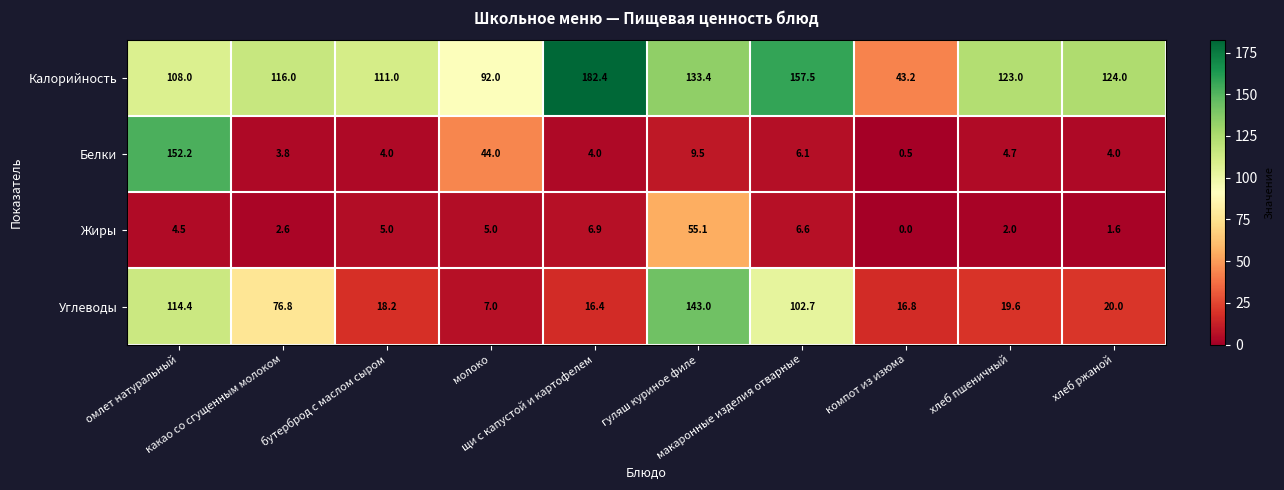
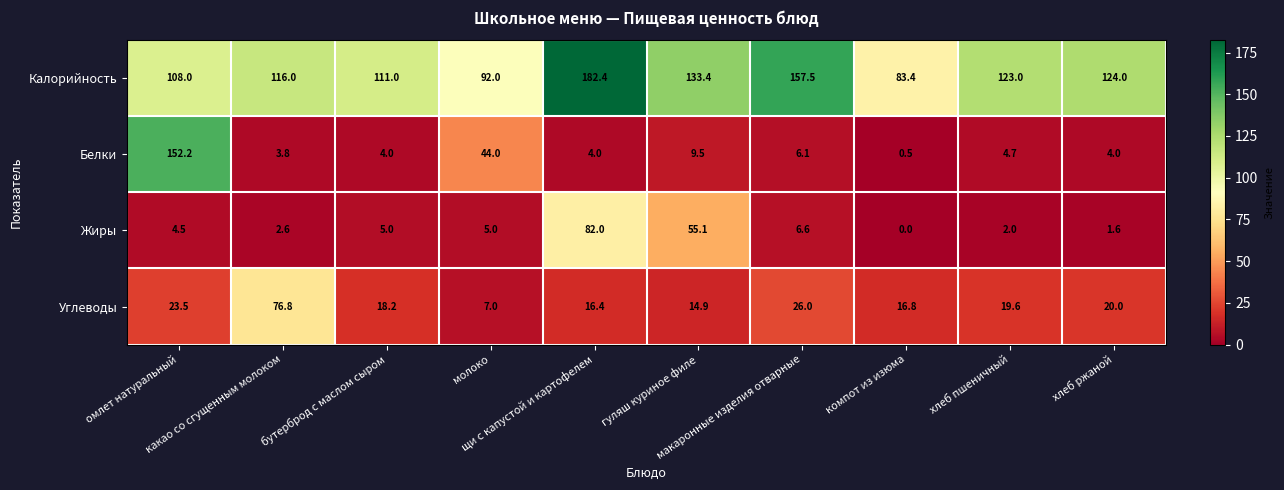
  {
    "Калорийность": {
      "омлет натуральный": 108.0,
      "какао со сгущенным молоком": 116.0,
      "бутерброд с маслом сыром": 111.0,
      "молоко": 92.0,
      "щи с капустой и картофелем": 182.4,
      "гуляш куриное филе": 133.4,
      "макаронные изделия отварные": 157.5,
-     "компот из изюма": 43.2,
+     "компот из изюма": 83.4,
      "хлеб пшеничный": 123.0,
      "хлеб ржаной": 124.0
    },
    "Белки": {
      "омлет натуральный": 152.2,
      "какао со сгущенным молоком": 3.8,
      "бутерброд с маслом сыром": 4.0,
      "молоко": 44.0,
      "щи с капустой и картофелем": 4.0,
      "гуляш куриное филе": 9.5,
      "макаронные изделия отварные": 6.1,
      "компот из изюма": 0.5,
      "хлеб пшеничный": 4.7,
      "хлеб ржаной": 4.0
    },
    "Жиры": {
      "омлет натуральный": 4.5,
      "какао со сгущенным молоком": 2.6,
      "бутерброд с маслом сыром": 5.0,
      "молоко": 5.0,
-     "щи с капустой и картофелем": 6.9,
+     "щи с капустой и картофелем": 82.0,
      "гуляш куриное филе": 55.1,
      "макаронные изделия отварные": 6.6,
      "компот из изюма": 0.0,
      "хлеб пшеничный": 2.0,
      "хлеб ржаной": 1.6
    },
    "Углеводы": {
-     "омлет натуральный": 114.4,
+     "омлет натуральный": 23.5,
      "какао со сгущенным молоком": 76.8,
      "бутерброд с маслом сыром": 18.2,
      "молоко": 7.0,
      "щи с капустой и картофелем": 16.4,
-     "гуляш куриное филе": 143.0,
-     "макаронные изделия отварные": 102.7,
+     "гуляш куриное филе": 14.9,
+     "макаронные изделия отварные": 26.0,
      "компот из изюма": 16.8,
      "хлеб пшеничный": 19.6,
      "хлеб ржаной": 20.0
    }
  }
